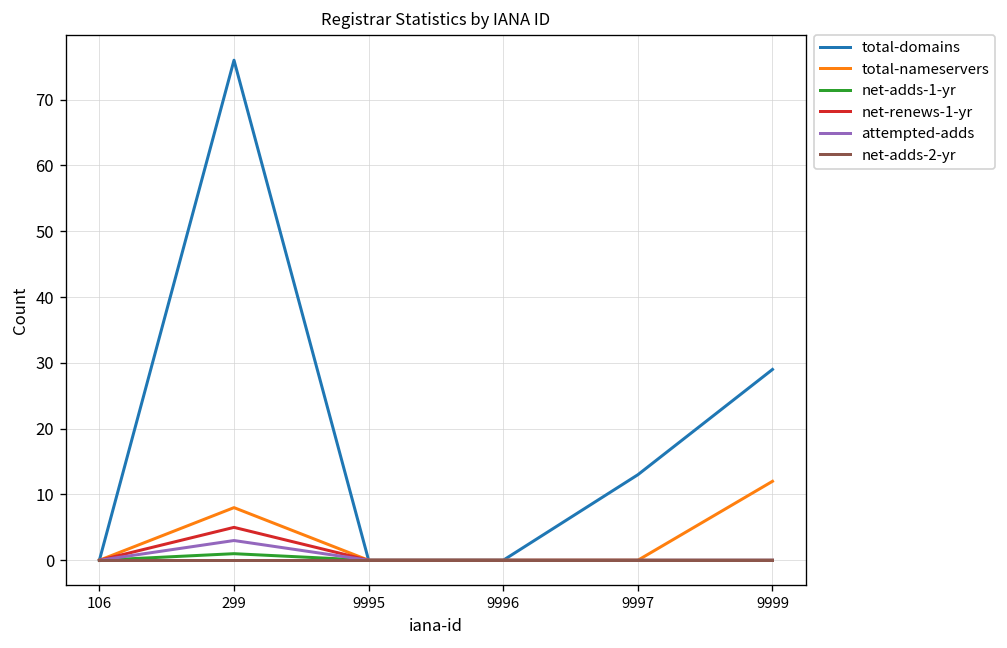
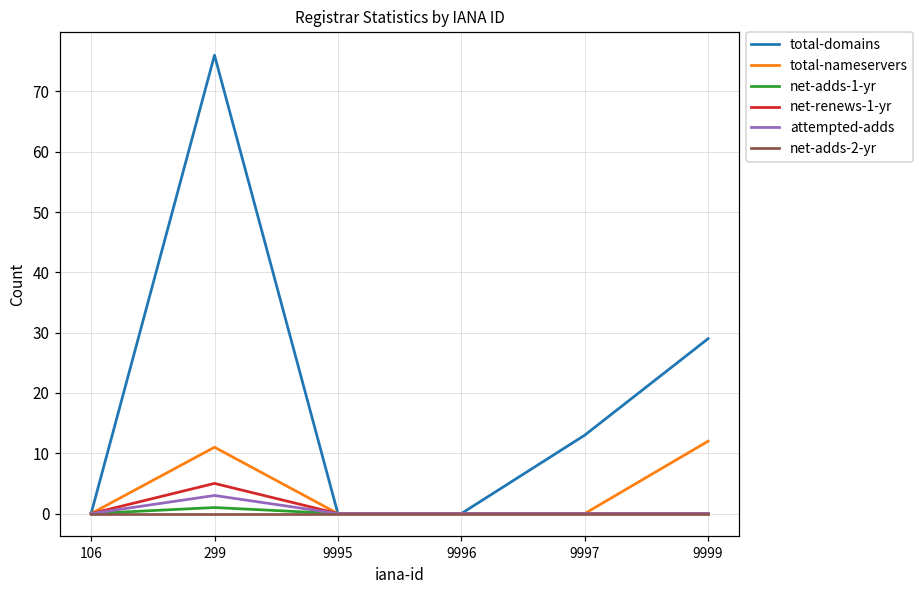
  {
    "total-domains": {
      "299": 76,
      "9997": 13,
      "9999": 29
    },
    "total-nameservers": {
-     "299": 8,
+     "299": 11,
      "9999": 12
    },
    "net-adds-1-yr": {
      "299": 1
    },
    "net-renews-1-yr": {
      "299": 5
    },
    "attempted-adds": {
      "299": 3
    },
    "net-adds-2-yr": {
      "299": 0
    }
  }
